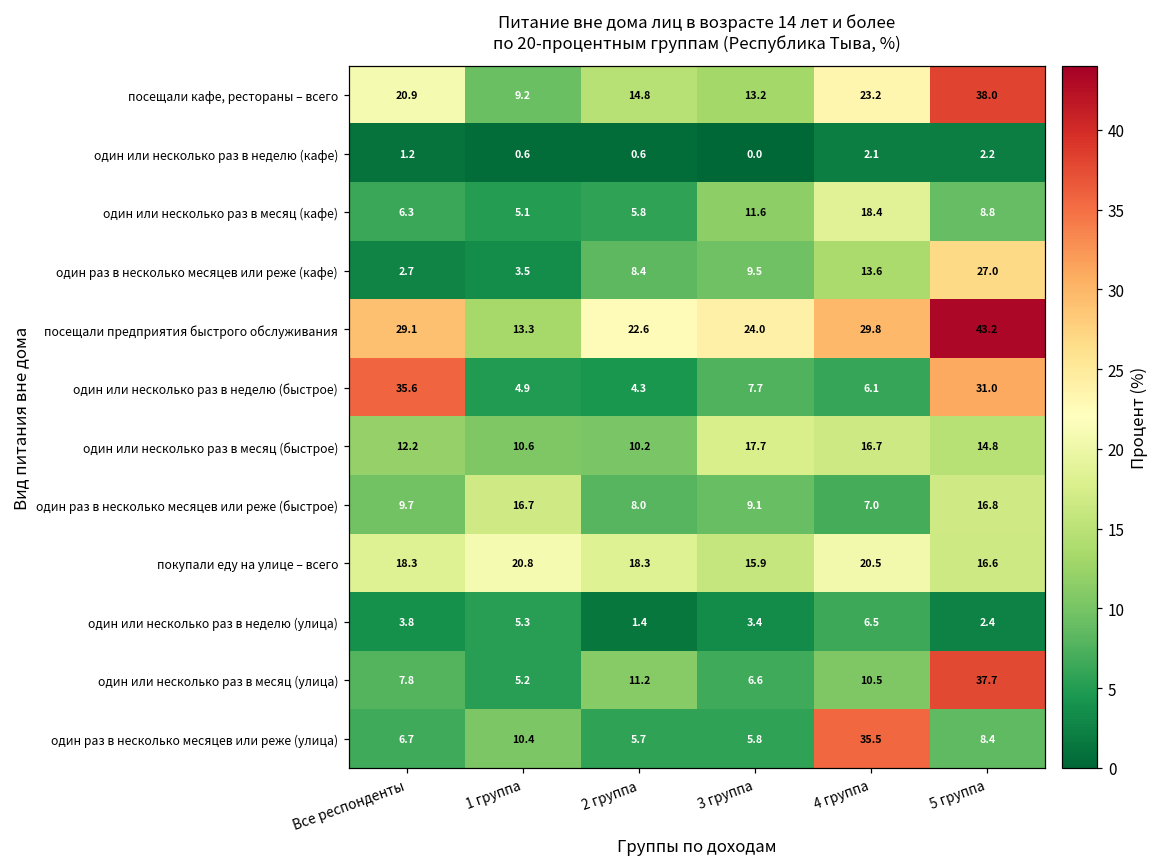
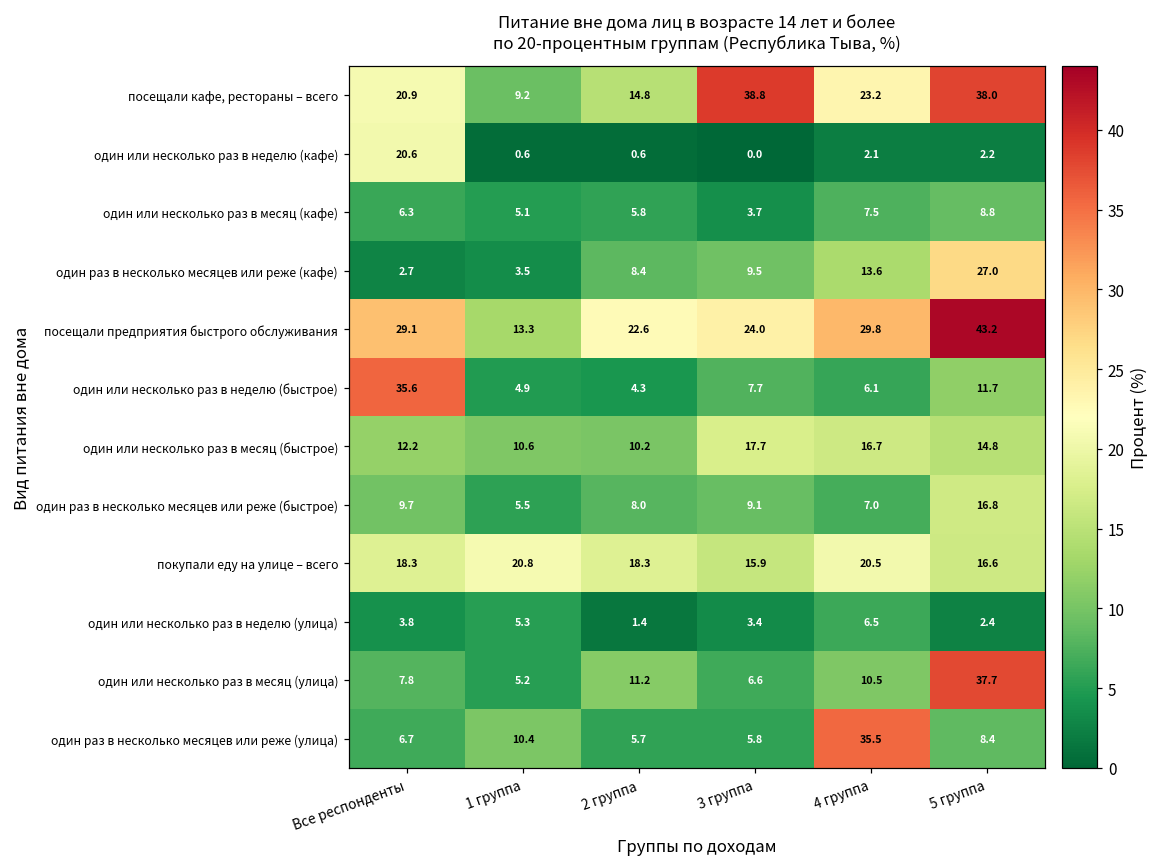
  {
    "посещали кафе, рестораны – всего": {
      "Все респонденты": 20.9,
      "1 группа": 9.2,
      "2 группа": 14.8,
-     "3 группа": 13.2,
+     "3 группа": 38.8,
      "4 группа": 23.2,
      "5 группа": 38.0
    },
    "один или несколько раз в неделю (кафе)": {
-     "Все респонденты": 1.2,
+     "Все респонденты": 20.6,
      "1 группа": 0.6,
      "2 группа": 0.6,
      "3 группа": 0.0,
      "4 группа": 2.1,
      "5 группа": 2.2
    },
    "один или несколько раз в месяц (кафе)": {
      "Все респонденты": 6.3,
      "1 группа": 5.1,
      "2 группа": 5.8,
-     "3 группа": 11.6,
-     "4 группа": 18.4,
+     "3 группа": 3.7,
+     "4 группа": 7.5,
      "5 группа": 8.8
    },
    "один раз в несколько месяцев или реже (кафе)": {
      "Все респонденты": 2.7,
      "1 группа": 3.5,
      "2 группа": 8.4,
      "3 группа": 9.5,
      "4 группа": 13.6,
      "5 группа": 27.0
    },
    "посещали предприятия быстрого обслуживания": {
      "Все респонденты": 29.1,
      "1 группа": 13.3,
      "2 группа": 22.6,
      "3 группа": 24.0,
      "4 группа": 29.8,
      "5 группа": 43.2
    },
    "один или несколько раз в неделю (быстрое)": {
      "Все респонденты": 35.6,
      "1 группа": 4.9,
      "2 группа": 4.3,
      "3 группа": 7.7,
      "4 группа": 6.1,
-     "5 группа": 31.0
+     "5 группа": 11.7
    },
    "один или несколько раз в месяц (быстрое)": {
      "Все респонденты": 12.2,
      "1 группа": 10.6,
      "2 группа": 10.2,
      "3 группа": 17.7,
      "4 группа": 16.7,
      "5 группа": 14.8
    },
    "один раз в несколько месяцев или реже (быстрое)": {
      "Все респонденты": 9.7,
-     "1 группа": 16.7,
+     "1 группа": 5.5,
      "2 группа": 8.0,
      "3 группа": 9.1,
      "4 группа": 7.0,
      "5 группа": 16.8
    },
    "покупали еду на улице – всего": {
      "Все респонденты": 18.3,
      "1 группа": 20.8,
      "2 группа": 18.3,
      "3 группа": 15.9,
      "4 группа": 20.5,
      "5 группа": 16.6
    },
    "один или несколько раз в неделю (улица)": {
      "Все респонденты": 3.8,
      "1 группа": 5.3,
      "2 группа": 1.4,
      "3 группа": 3.4,
      "4 группа": 6.5,
      "5 группа": 2.4
    },
    "один или несколько раз в месяц (улица)": {
      "Все респонденты": 7.8,
      "1 группа": 5.2,
      "2 группа": 11.2,
      "3 группа": 6.6,
      "4 группа": 10.5,
      "5 группа": 37.7
    },
    "один раз в несколько месяцев или реже (улица)": {
      "Все респонденты": 6.7,
      "1 группа": 10.4,
      "2 группа": 5.7,
      "3 группа": 5.8,
      "4 группа": 35.5,
      "5 группа": 8.4
    }
  }
